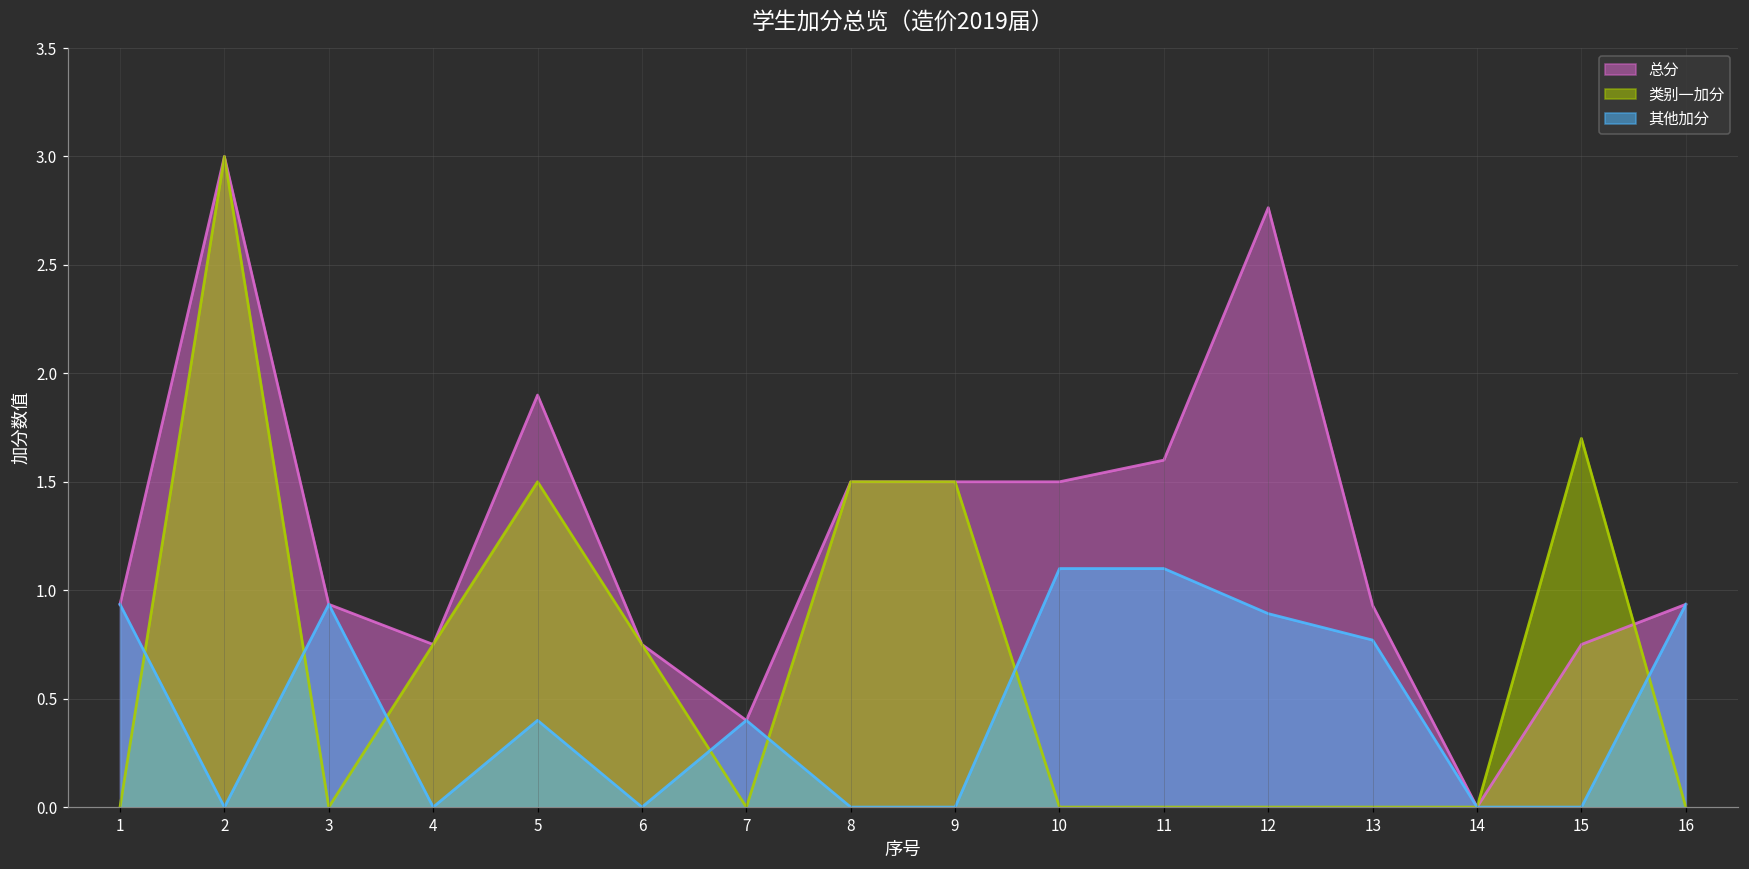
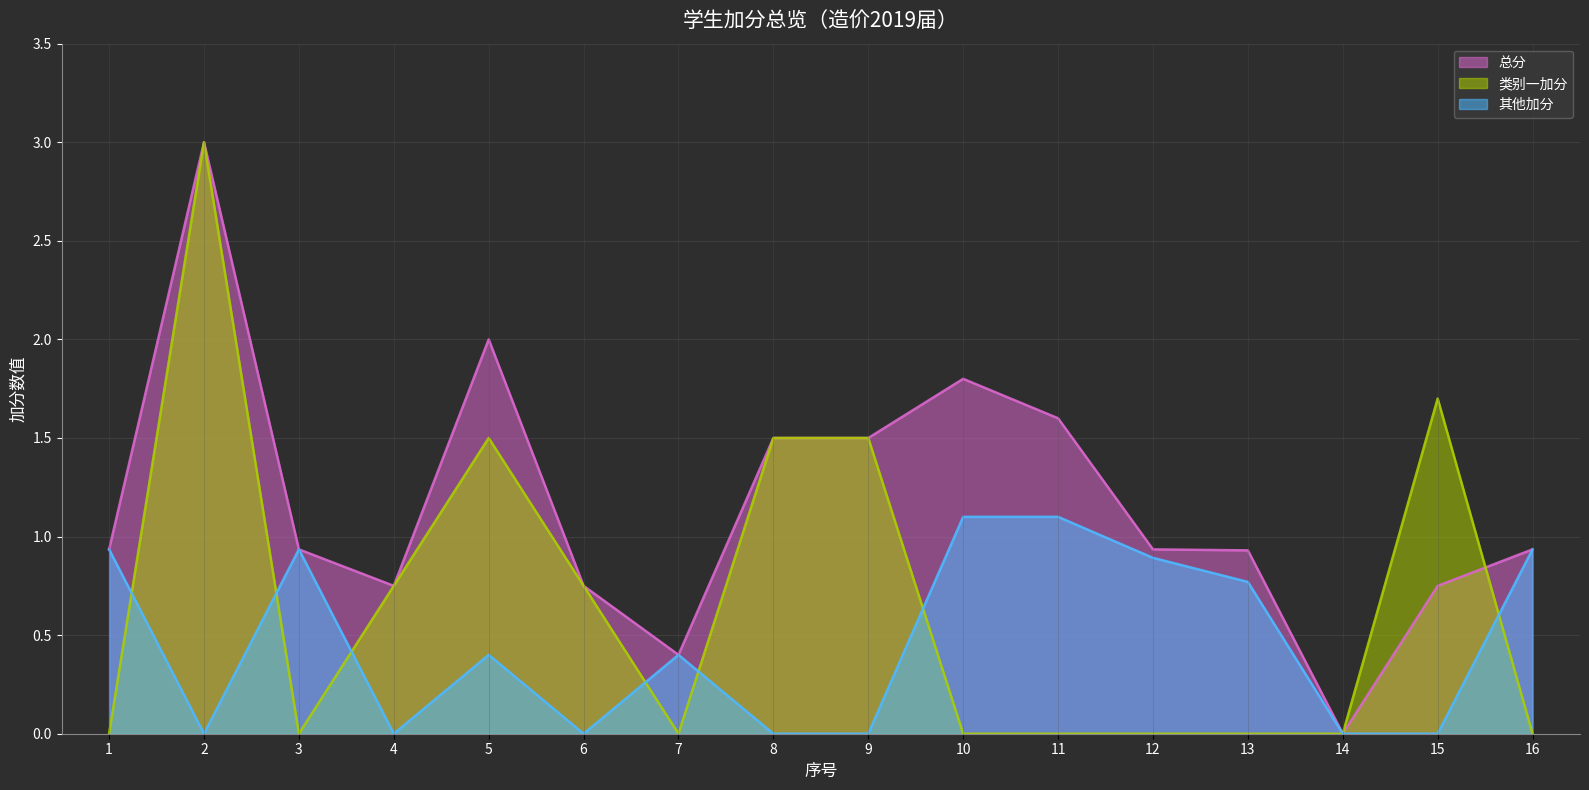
  {
    "总分": {
-     "5": 1.9,
-     "10": 1.5,
+     "5": 2.0,
+     "10": 1.8,
      "11": 1.60,
-     "12": 2.76,
+     "12": 0.94,
      "13": 0.93,
      "15": 0.75
    },
    "类别一加分": {
      "1": 0.00,
      "3": 0.00,
      "5": 1.50,
      "7": 0.00,
      "10": 0.00,
      "11": 0.00,
      "12": 0.00,
      "13": 0.00,
      "15": 1.70,
      "16": 0.00
    },
    "其他加分": {
      "2": 0.00,
      "4": 0.00,
      "5": 0.40,
      "6": 0.00,
      "8": 0.00,
      "9": 0.00,
      "10": 1.10,
      "11": 1.10,
      "12": 0.89,
      "13": 0.77,
      "15": 0.00
    }
  }
